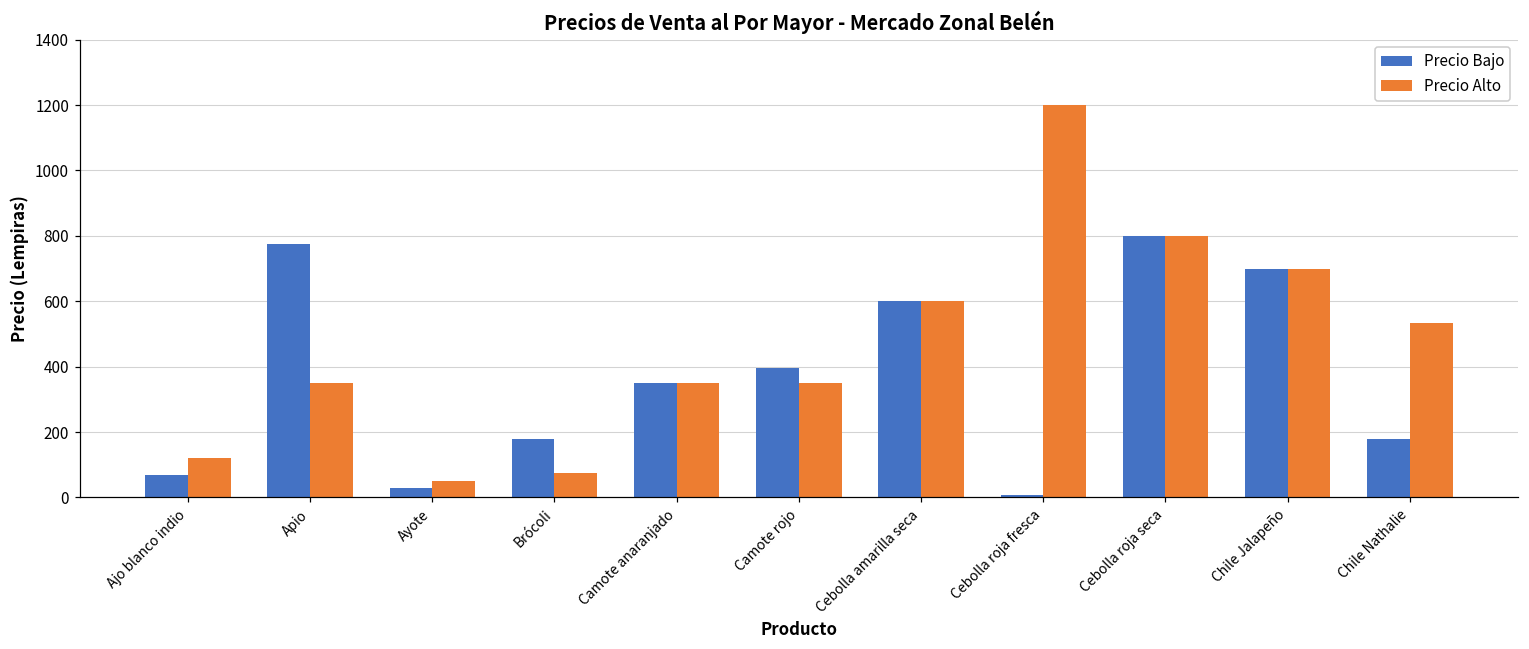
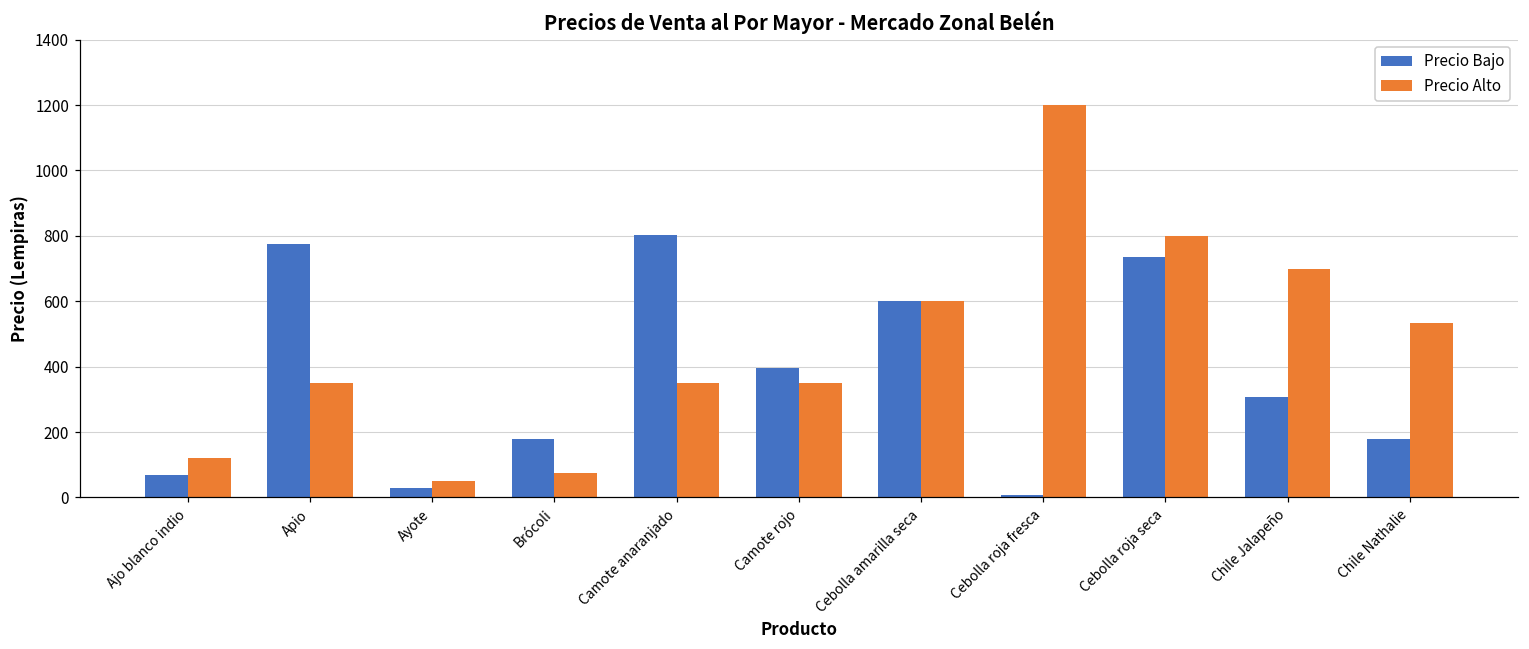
  {
    "Precio Bajo": {
      "Ajo blanco indio": 70,
      "Apio": 780,
      "Ayote": 30,
      "Brócoli": 180,
-     "Camote anaranjado": 350,
+     "Camote anaranjado": 800,
      "Camote rojo": 400,
      "Cebolla amarilla seca": 600,
-     "Cebolla roja seca": 800,
-     "Chile Jalapeño": 700,
+     "Cebolla roja seca": 740,
+     "Chile Jalapeño": 310,
      "Chile Nathalie": 180
    },
    "Precio Alto": {
      "Ajo blanco indio": 120,
      "Apio": 350,
      "Ayote": 50,
      "Brócoli": 70,
      "Camote anaranjado": 350,
      "Camote rojo": 350,
      "Cebolla amarilla seca": 600,
      "Cebolla roja fresca": 1200,
      "Cebolla roja seca": 800,
      "Chile Jalapeño": 700,
      "Chile Nathalie": 530
    }
  }
